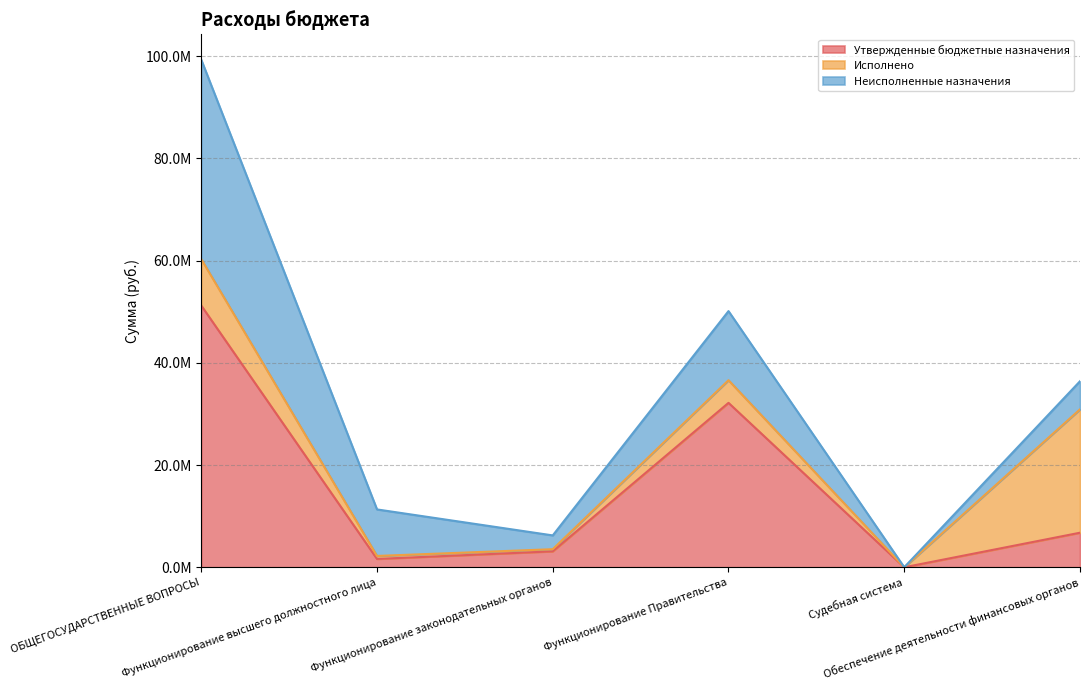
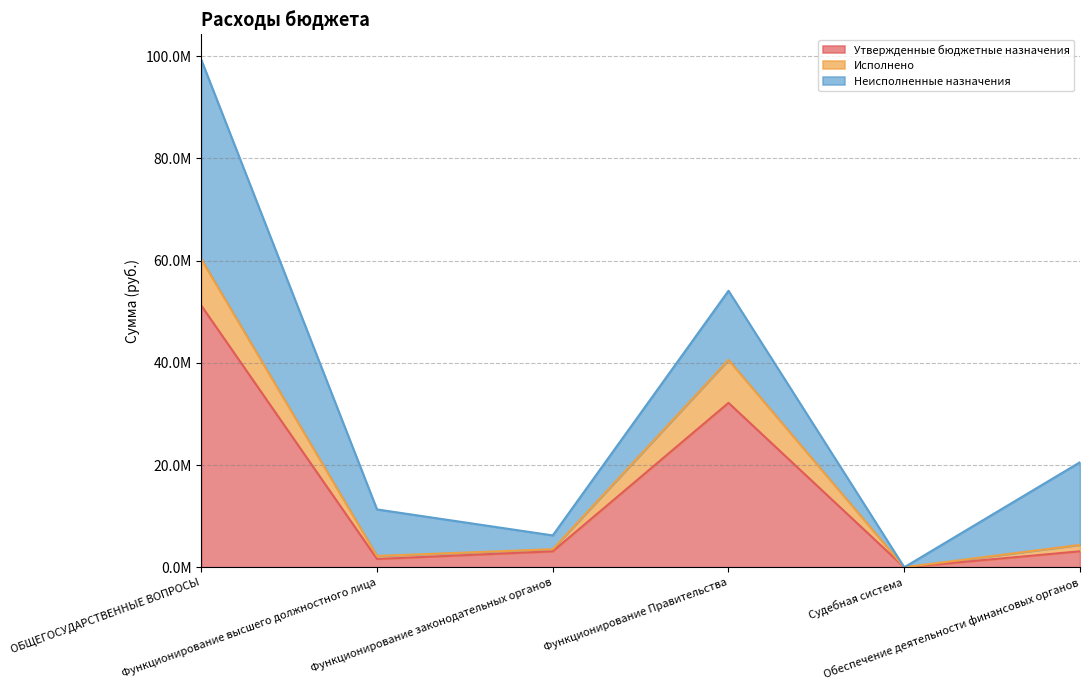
  {
    "Утвержденные бюджетные назначения": {
      "ОБЩЕГОСУДАРСТВЕННЫЕ ВОПРОСЫ": 51000000,
      "Функционирование высшего должностного лица": 2000000,
      "Функционирование Правительства": 32000000,
-     "Обеспечение деятельности финансовых органов": 7000000
+     "Обеспечение деятельности финансовых органов": 3000000
    },
    "Исполнено": {
      "ОБЩЕГОСУДАРСТВЕННЫЕ ВОПРОСЫ": 9000000,
      "Функционирование высшего должностного лица": 1000000,
-     "Функционирование Правительства": 4000000,
-     "Обеспечение деятельности финансовых органов": 24000000
+     "Функционирование Правительства": 8000000,
+     "Обеспечение деятельности финансовых органов": 1000000
    },
    "Неисполненные назначения": {
      "ОБЩЕГОСУДАРСТВЕННЫЕ ВОПРОСЫ": 39000000,
      "Функционирование высшего должностного лица": 9000000,
      "Функционирование законодательных органов": 3000000,
      "Функционирование Правительства": 14000000,
-     "Обеспечение деятельности финансовых органов": 6000000
+     "Обеспечение деятельности финансовых органов": 16000000
    }
  }
